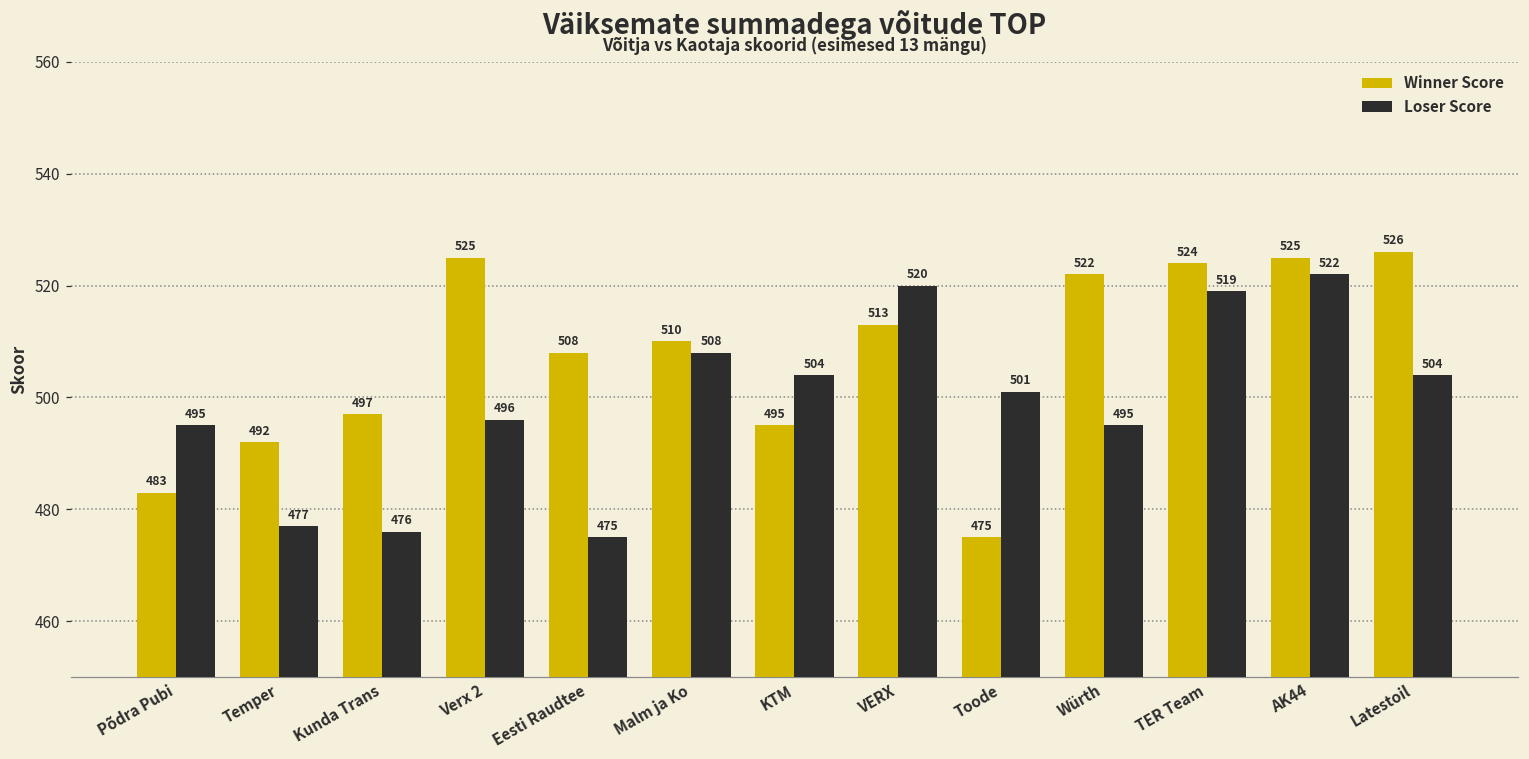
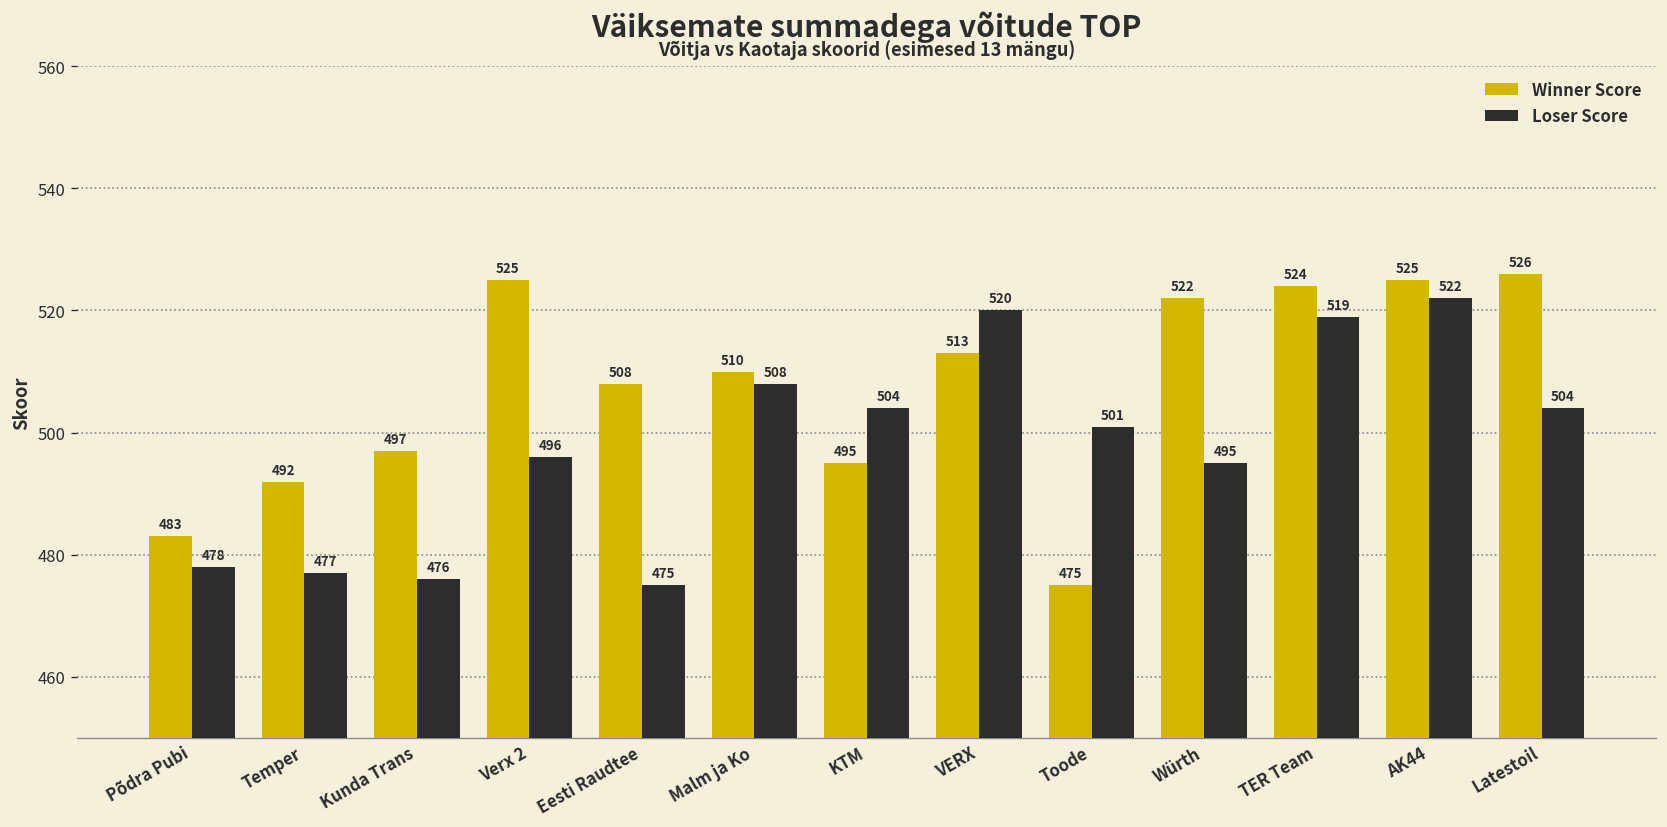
  {
    "Winner Score": {
      "Põdra Pubi": 483,
      "Temper": 492,
      "Kunda Trans": 497,
      "Verx 2": 525,
      "Eesti Raudtee": 508,
      "Malm ja Ko": 510,
      "KTM": 495,
      "VERX": 513,
      "Toode": 475,
      "Würth": 522,
      "TER Team": 524,
      "AK44": 525,
      "Latestoil": 526
    },
    "Loser Score": {
-     "Põdra Pubi": 495,
+     "Põdra Pubi": 478,
      "Temper": 477,
      "Kunda Trans": 476,
      "Verx 2": 496,
      "Eesti Raudtee": 475,
      "Malm ja Ko": 508,
      "KTM": 504,
      "VERX": 520,
      "Toode": 501,
      "Würth": 495,
      "TER Team": 519,
      "AK44": 522,
      "Latestoil": 504
    }
  }
